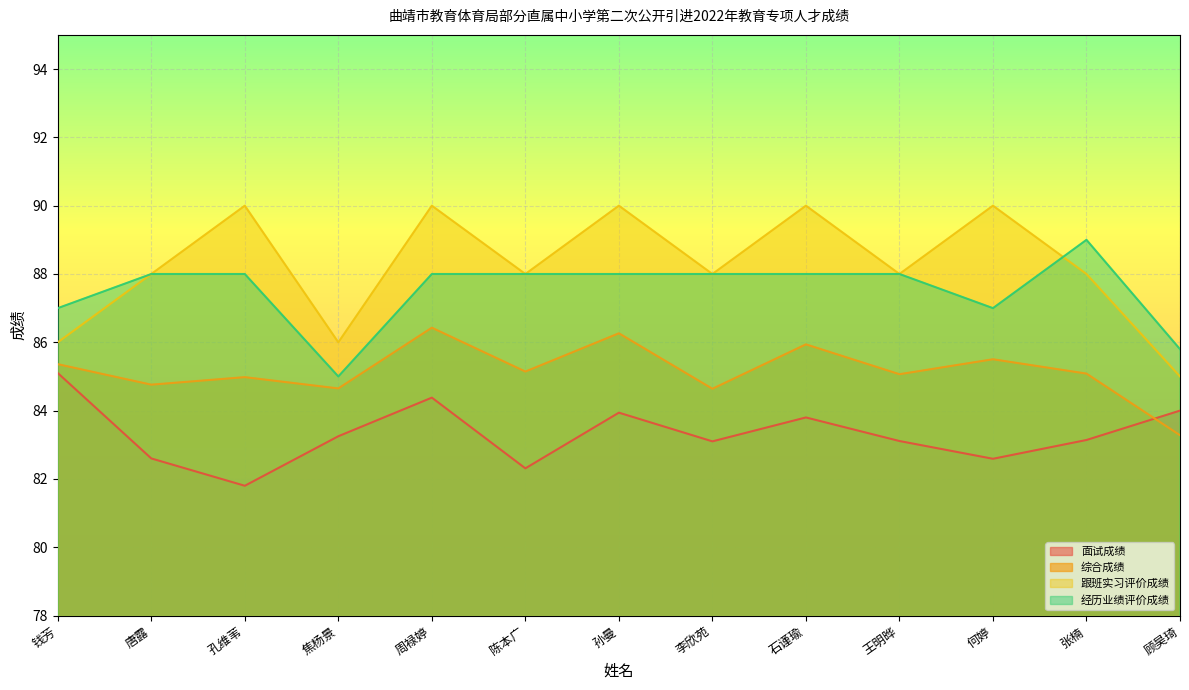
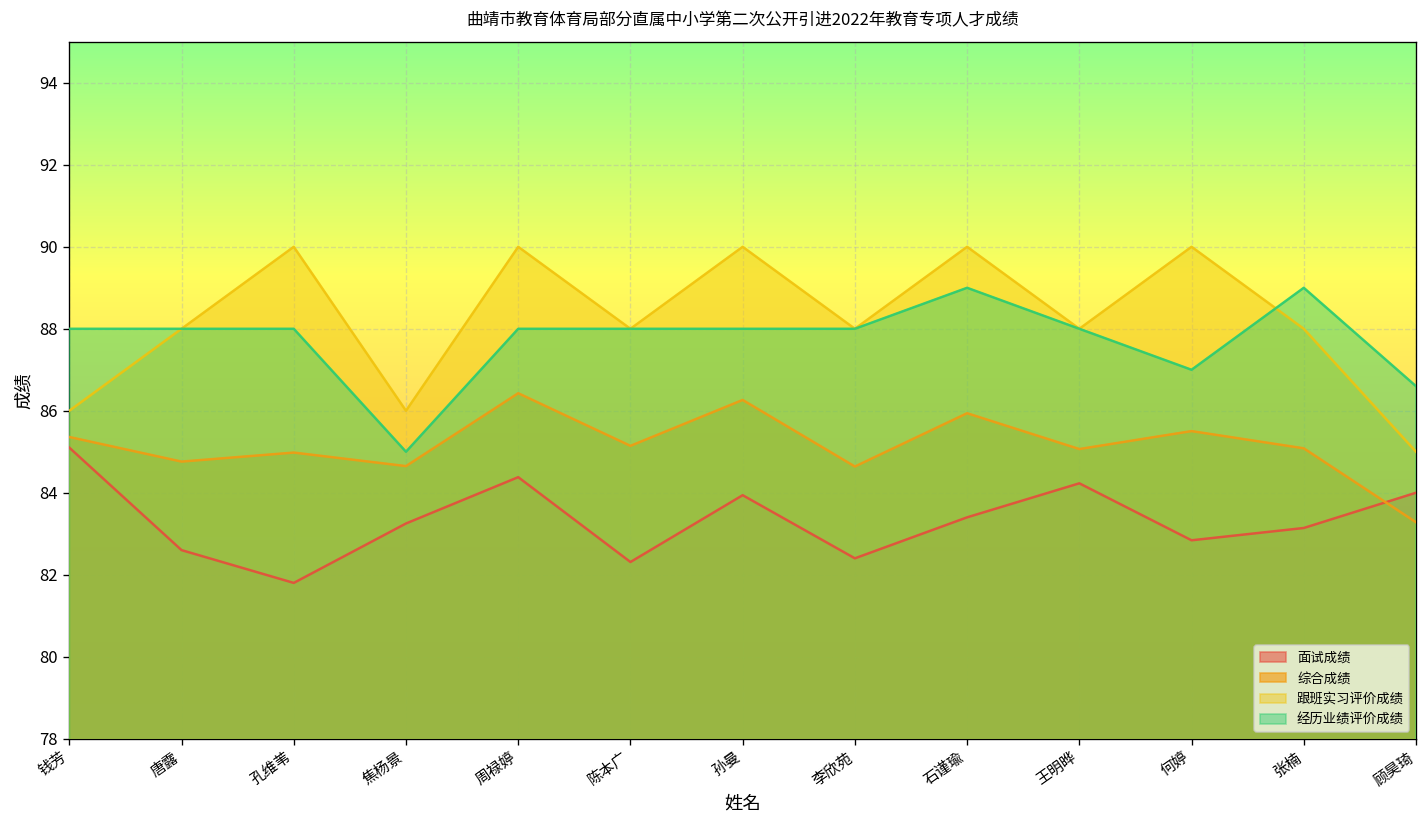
  {
    "面试成绩": {
      "钱芳": 85.1,
      "唐露": 82.6,
      "孔维苇": 81.8,
      "焦杨景": 83.3,
      "周禄婷": 84.4,
      "陈本广": 82.3,
      "孙曼": 83.9,
-     "李欣苑": 83.1,
-     "石谨瑜": 83.8,
-     "王明晔": 83.1,
-     "何婷": 82.6,
+     "李欣苑": 82.4,
+     "石谨瑜": 83.4,
+     "王明晔": 84.2,
+     "何婷": 82.8,
      "张楠": 83.1,
      "顾昊琦": 84.0
    },
    "经历业绩评价成绩": {
-     "钱芳": 87,
+     "钱芳": 88,
      "孔维苇": 88.0,
      "焦杨景": 85.0,
      "周禄婷": 88.0,
      "孙曼": 88.0,
-     "石谨瑜": 88,
+     "石谨瑜": 89,
      "何婷": 87.0,
      "张楠": 89.0,
-     "顾昊琦": 85.8
+     "顾昊琦": 86.6
    }
  }
